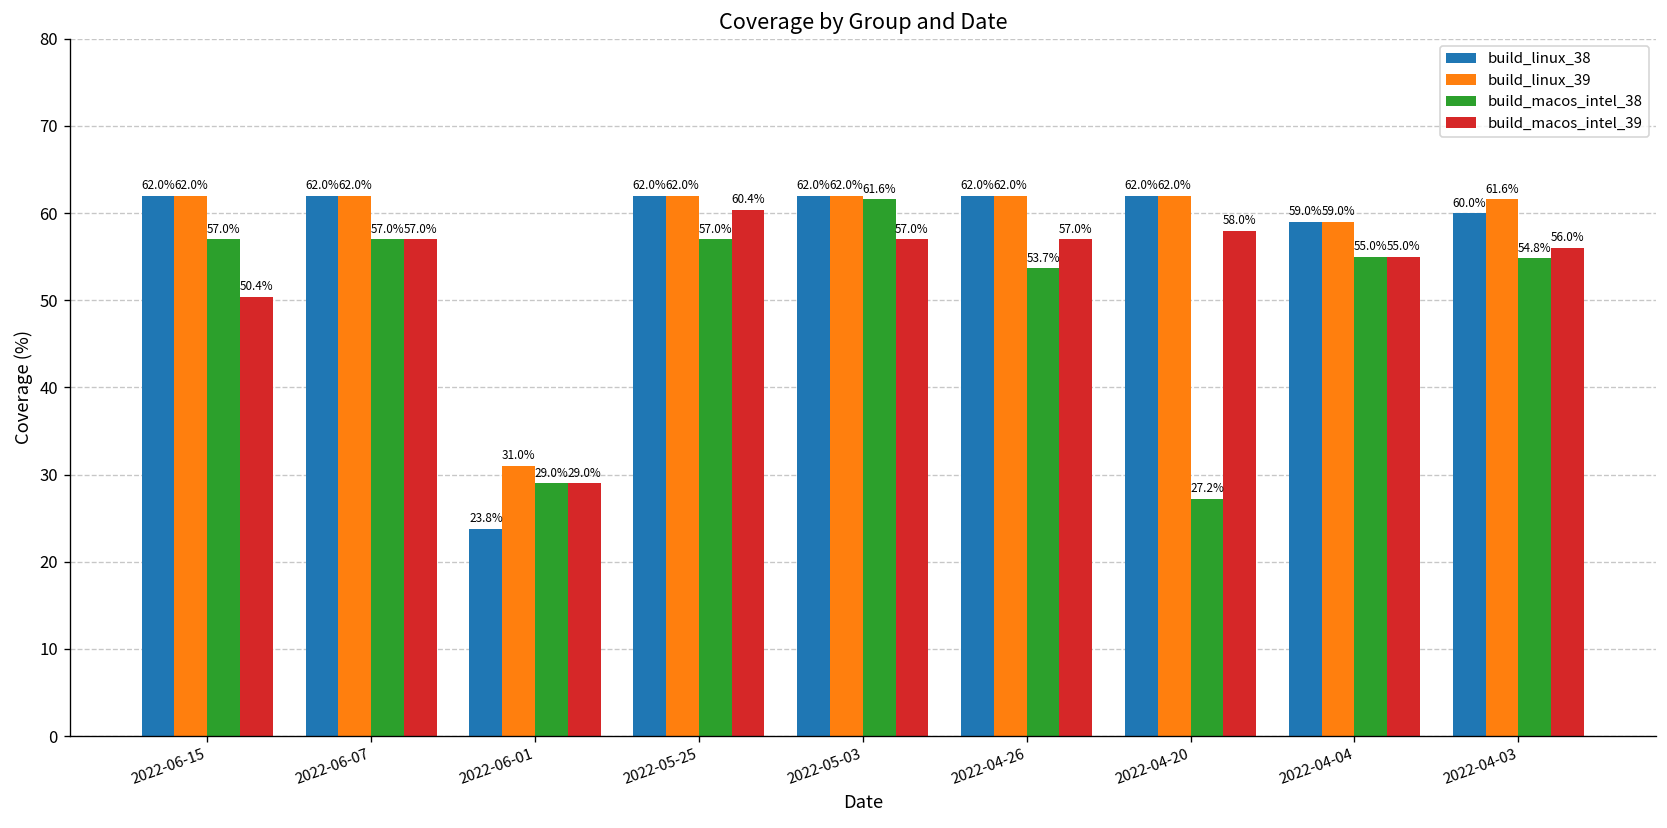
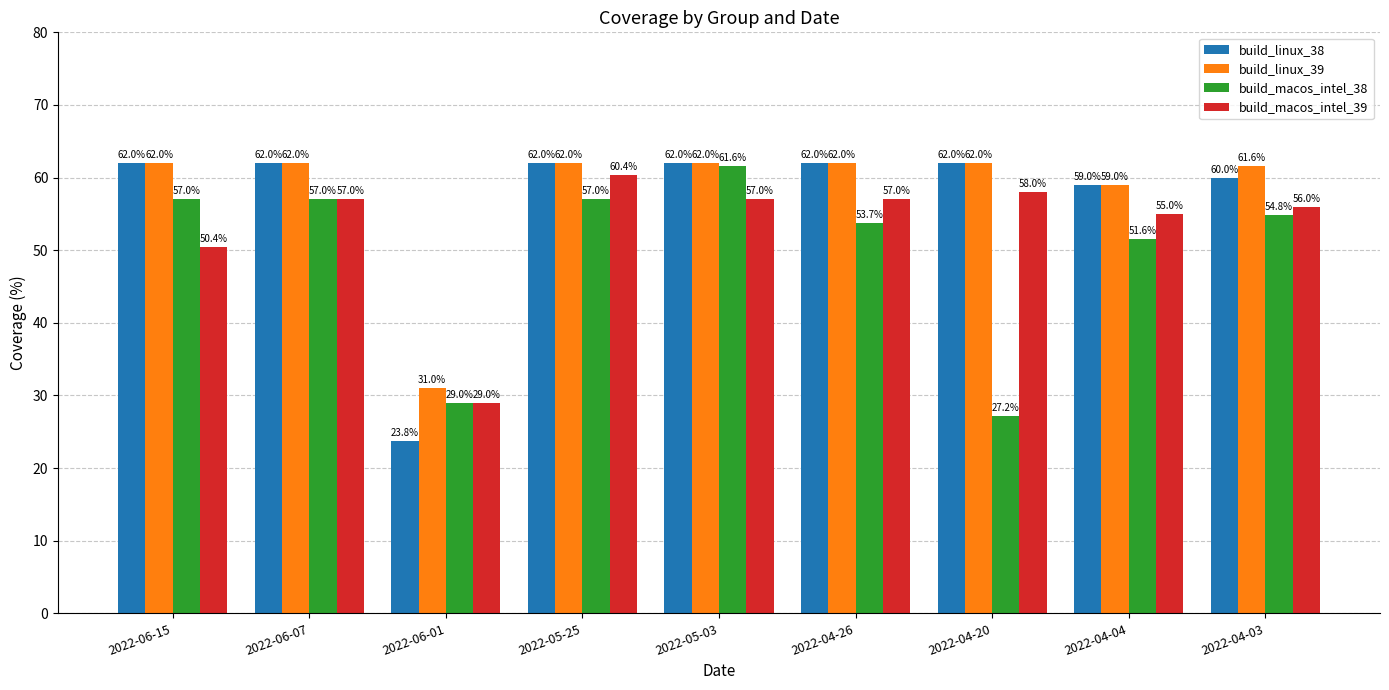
  {
    "build_linux_38": {
      "2022-06-15": "62.0%",
      "2022-06-07": "62.0%",
      "2022-06-01": "23.8%",
      "2022-05-25": "62.0%",
      "2022-05-03": "62.0%",
      "2022-04-26": "62.0%",
      "2022-04-20": "62.0%",
      "2022-04-04": "59.0%",
      "2022-04-03": "60.0%"
    },
    "build_linux_39": {
      "2022-06-15": "62.0%",
      "2022-06-07": "62.0%",
      "2022-06-01": "31.0%",
      "2022-05-25": "62.0%",
      "2022-05-03": "62.0%",
      "2022-04-26": "62.0%",
      "2022-04-20": "62.0%",
      "2022-04-04": "59.0%",
      "2022-04-03": "61.6%"
    },
    "build_macos_intel_38": {
      "2022-06-15": "57.0%",
      "2022-06-07": "57.0%",
      "2022-06-01": "29.0%",
      "2022-05-25": "57.0%",
      "2022-05-03": "61.6%",
      "2022-04-26": "53.7%",
      "2022-04-20": "27.2%",
-     "2022-04-04": "55.0%",
+     "2022-04-04": "51.6%",
      "2022-04-03": "54.8%"
    },
    "build_macos_intel_39": {
      "2022-06-15": "50.4%",
      "2022-06-07": "57.0%",
      "2022-06-01": "29.0%",
      "2022-05-25": "60.4%",
      "2022-05-03": "57.0%",
      "2022-04-26": "57.0%",
      "2022-04-20": "58.0%",
      "2022-04-04": "55.0%",
      "2022-04-03": "56.0%"
    }
  }
